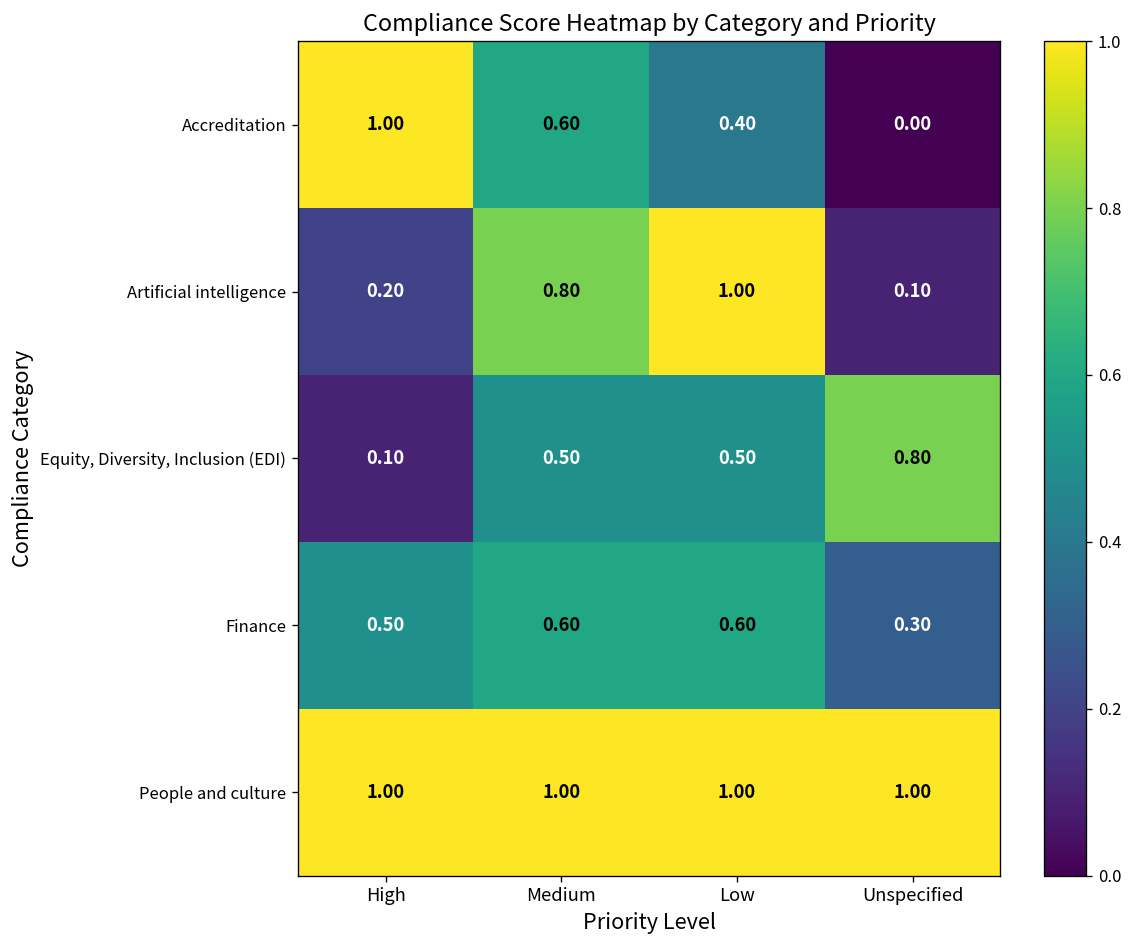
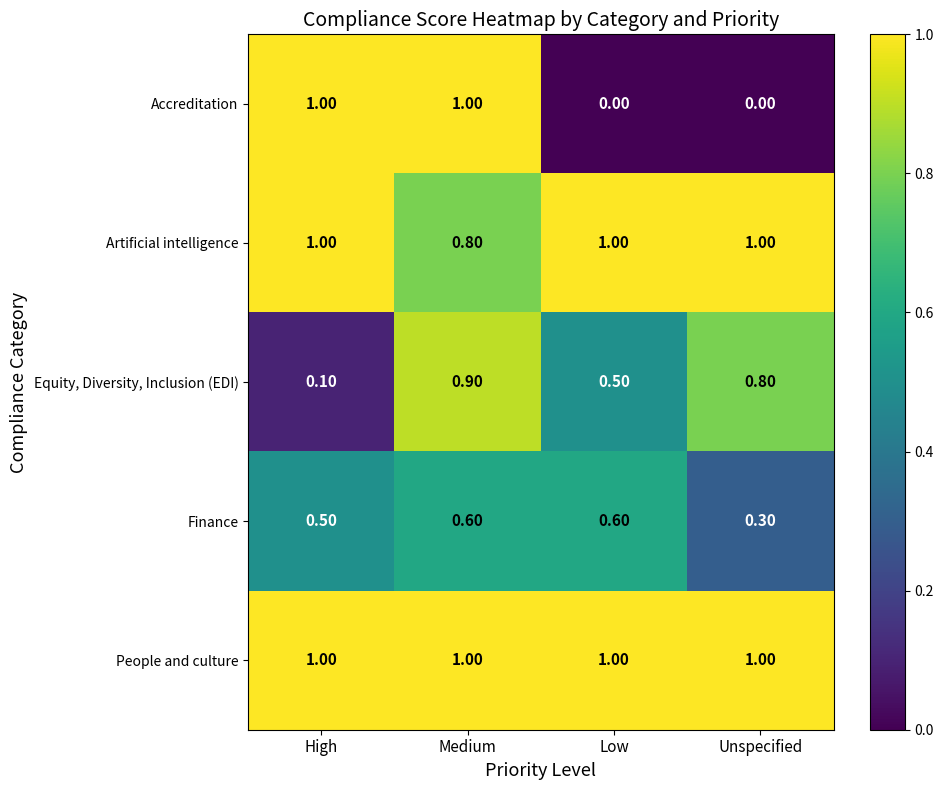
  {
    "Accreditation": {
      "High": 1.00,
-     "Medium": 0.60,
-     "Low": 0.40,
+     "Medium": 1.00,
+     "Low": 0.00,
      "Unspecified": 0.00
    },
    "Artificial intelligence": {
-     "High": 0.20,
+     "High": 1.00,
      "Medium": 0.80,
      "Low": 1.00,
-     "Unspecified": 0.10
+     "Unspecified": 1.00
    },
    "Equity, Diversity, Inclusion (EDI)": {
      "High": 0.10,
-     "Medium": 0.50,
+     "Medium": 0.90,
      "Low": 0.50,
      "Unspecified": 0.80
    },
    "Finance": {
      "High": 0.50,
      "Medium": 0.60,
      "Low": 0.60,
      "Unspecified": 0.30
    },
    "People and culture": {
      "High": 1.00,
      "Medium": 1.00,
      "Low": 1.00,
      "Unspecified": 1.00
    }
  }
